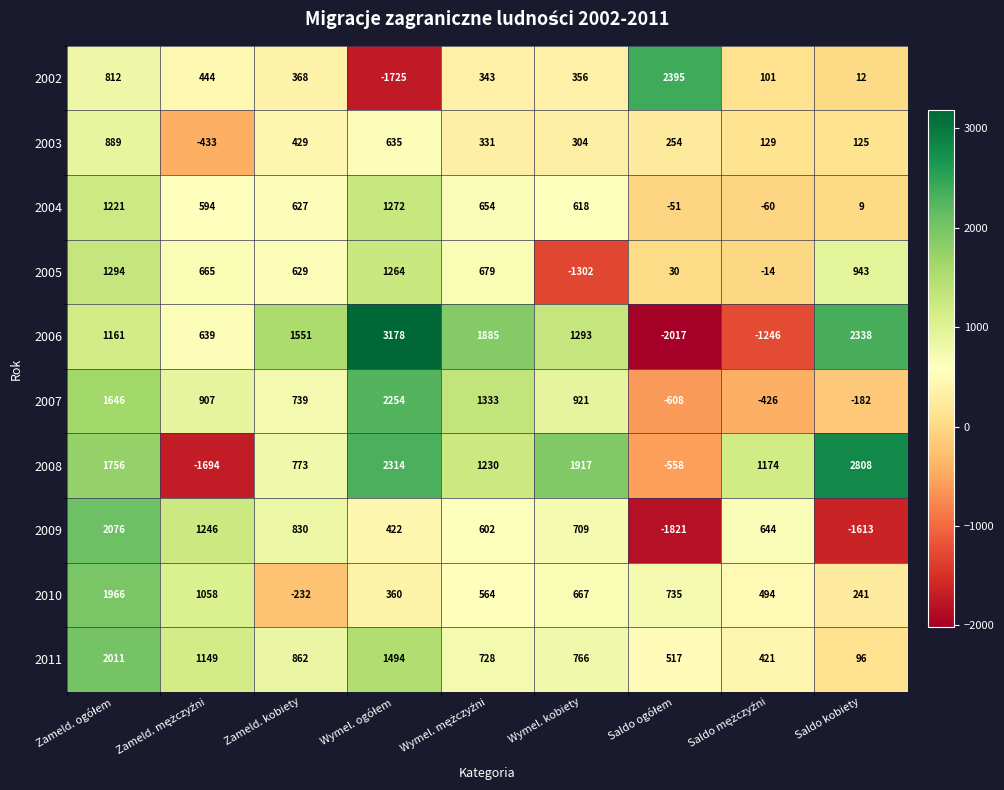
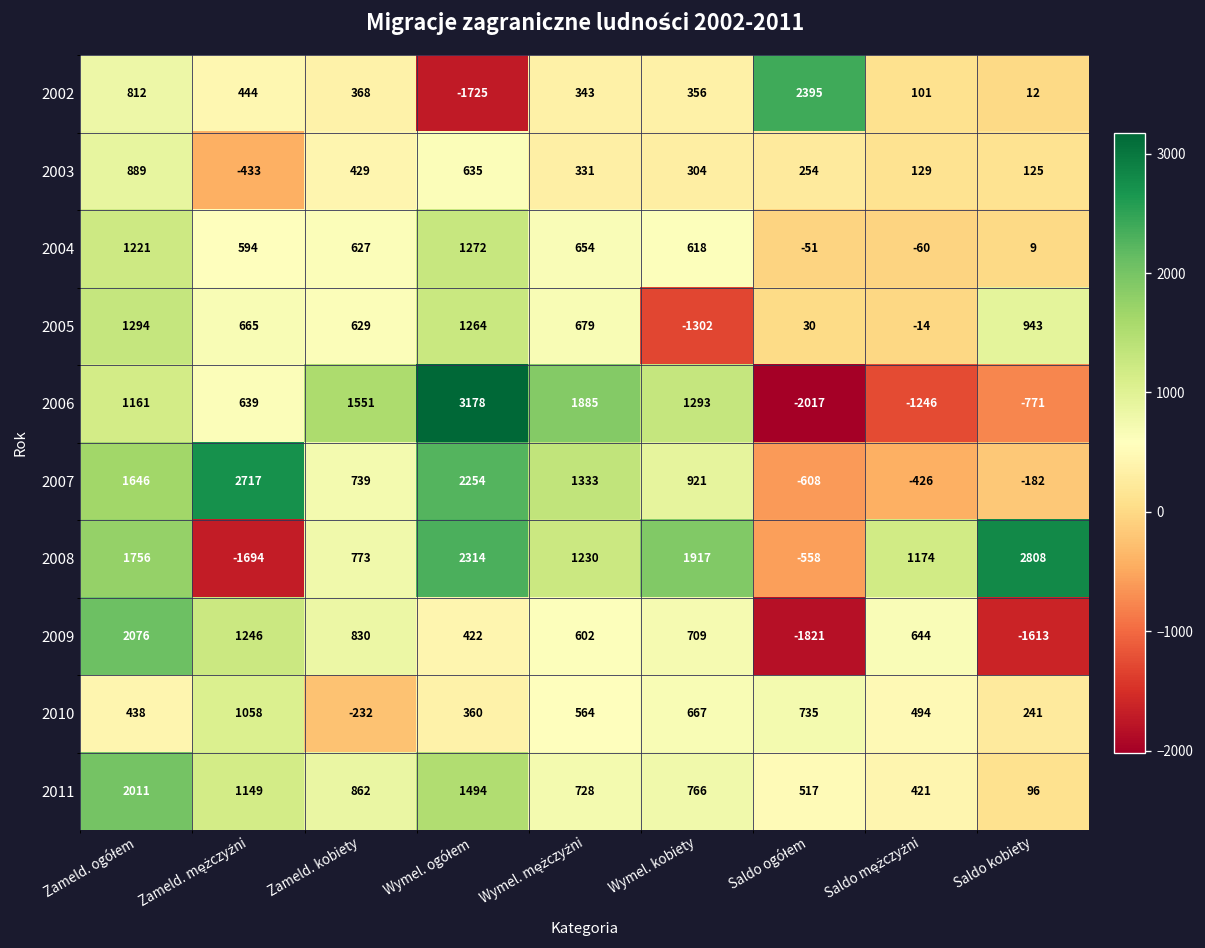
  {
    "2002": {
      "Zameld. ogółem": 812,
      "Zameld. mężczyźni": 444,
      "Zameld. kobiety": 368,
      "Wymel. ogółem": -1725,
      "Wymel. mężczyźni": 343,
      "Wymel. kobiety": 356,
      "Saldo ogółem": 2395,
      "Saldo mężczyźni": 101,
      "Saldo kobiety": 12
    },
    "2003": {
      "Zameld. ogółem": 889,
      "Zameld. mężczyźni": -433,
      "Zameld. kobiety": 429,
      "Wymel. ogółem": 635,
      "Wymel. mężczyźni": 331,
      "Wymel. kobiety": 304,
      "Saldo ogółem": 254,
      "Saldo mężczyźni": 129,
      "Saldo kobiety": 125
    },
    "2004": {
      "Zameld. ogółem": 1221,
      "Zameld. mężczyźni": 594,
      "Zameld. kobiety": 627,
      "Wymel. ogółem": 1272,
      "Wymel. mężczyźni": 654,
      "Wymel. kobiety": 618,
      "Saldo ogółem": -51,
      "Saldo mężczyźni": -60,
      "Saldo kobiety": 9
    },
    "2005": {
      "Zameld. ogółem": 1294,
      "Zameld. mężczyźni": 665,
      "Zameld. kobiety": 629,
      "Wymel. ogółem": 1264,
      "Wymel. mężczyźni": 679,
      "Wymel. kobiety": -1302,
      "Saldo ogółem": 30,
      "Saldo mężczyźni": -14,
      "Saldo kobiety": 943
    },
    "2006": {
      "Zameld. ogółem": 1161,
      "Zameld. mężczyźni": 639,
      "Zameld. kobiety": 1551,
      "Wymel. ogółem": 3178,
      "Wymel. mężczyźni": 1885,
      "Wymel. kobiety": 1293,
      "Saldo ogółem": -2017,
      "Saldo mężczyźni": -1246,
-     "Saldo kobiety": 2338
+     "Saldo kobiety": -771
    },
    "2007": {
      "Zameld. ogółem": 1646,
-     "Zameld. mężczyźni": 907,
+     "Zameld. mężczyźni": 2717,
      "Zameld. kobiety": 739,
      "Wymel. ogółem": 2254,
      "Wymel. mężczyźni": 1333,
      "Wymel. kobiety": 921,
      "Saldo ogółem": -608,
      "Saldo mężczyźni": -426,
      "Saldo kobiety": -182
    },
    "2008": {
      "Zameld. ogółem": 1756,
      "Zameld. mężczyźni": -1694,
      "Zameld. kobiety": 773,
      "Wymel. ogółem": 2314,
      "Wymel. mężczyźni": 1230,
      "Wymel. kobiety": 1917,
      "Saldo ogółem": -558,
      "Saldo mężczyźni": 1174,
      "Saldo kobiety": 2808
    },
    "2009": {
      "Zameld. ogółem": 2076,
      "Zameld. mężczyźni": 1246,
      "Zameld. kobiety": 830,
      "Wymel. ogółem": 422,
      "Wymel. mężczyźni": 602,
      "Wymel. kobiety": 709,
      "Saldo ogółem": -1821,
      "Saldo mężczyźni": 644,
      "Saldo kobiety": -1613
    },
    "2010": {
-     "Zameld. ogółem": 1966,
+     "Zameld. ogółem": 438,
      "Zameld. mężczyźni": 1058,
      "Zameld. kobiety": -232,
      "Wymel. ogółem": 360,
      "Wymel. mężczyźni": 564,
      "Wymel. kobiety": 667,
      "Saldo ogółem": 735,
      "Saldo mężczyźni": 494,
      "Saldo kobiety": 241
    },
    "2011": {
      "Zameld. ogółem": 2011,
      "Zameld. mężczyźni": 1149,
      "Zameld. kobiety": 862,
      "Wymel. ogółem": 1494,
      "Wymel. mężczyźni": 728,
      "Wymel. kobiety": 766,
      "Saldo ogółem": 517,
      "Saldo mężczyźni": 421,
      "Saldo kobiety": 96
    }
  }
